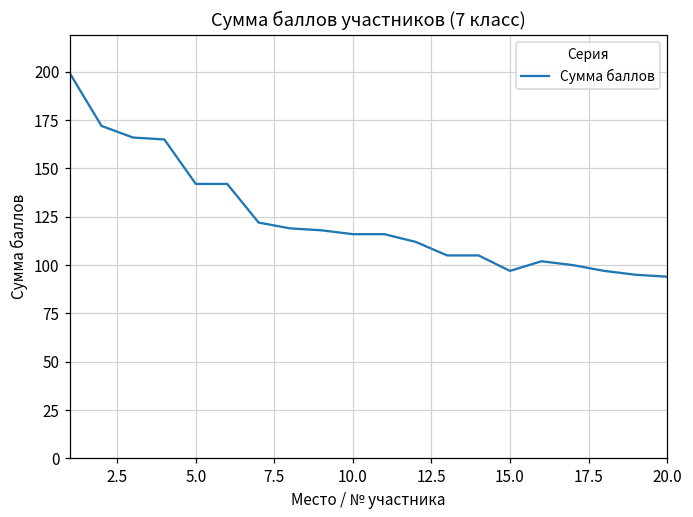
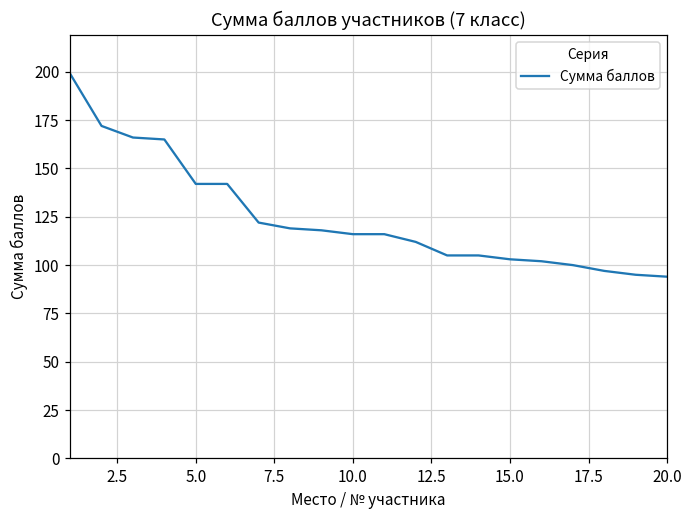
  {
    "5.0": 142,
    "10.0": 116,
-   "15.0": 97,
+   "15.0": 103,
    "20.0": 94
  }
